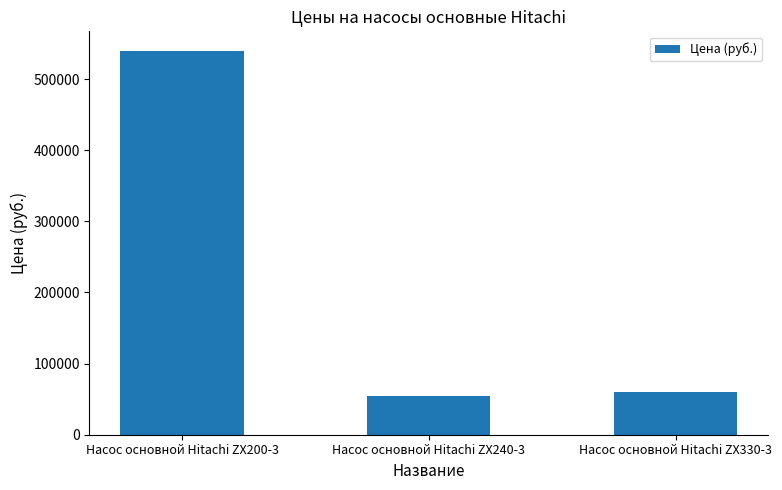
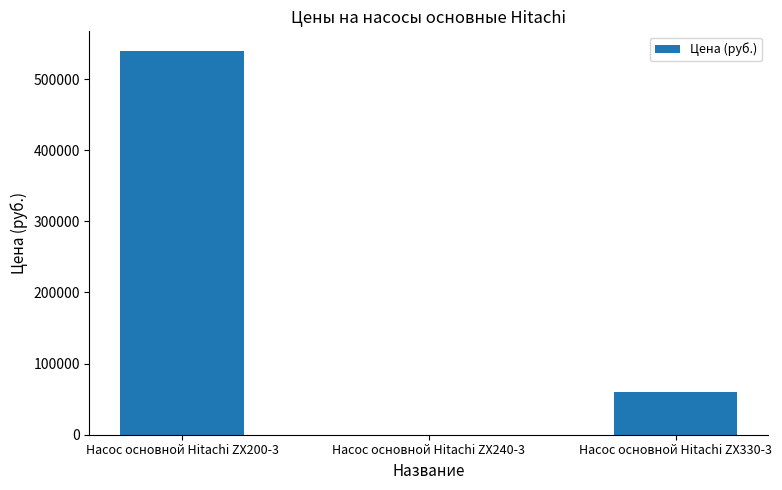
  {
    "Насос основной Hitachi ZX200-3": 540000,
-   "Насос основной Hitachi ZX240-3": 50000,
+   "Насос основной Hitachi ZX240-3": 0,
    "Насос основной Hitachi ZX330-3": 60000
  }
